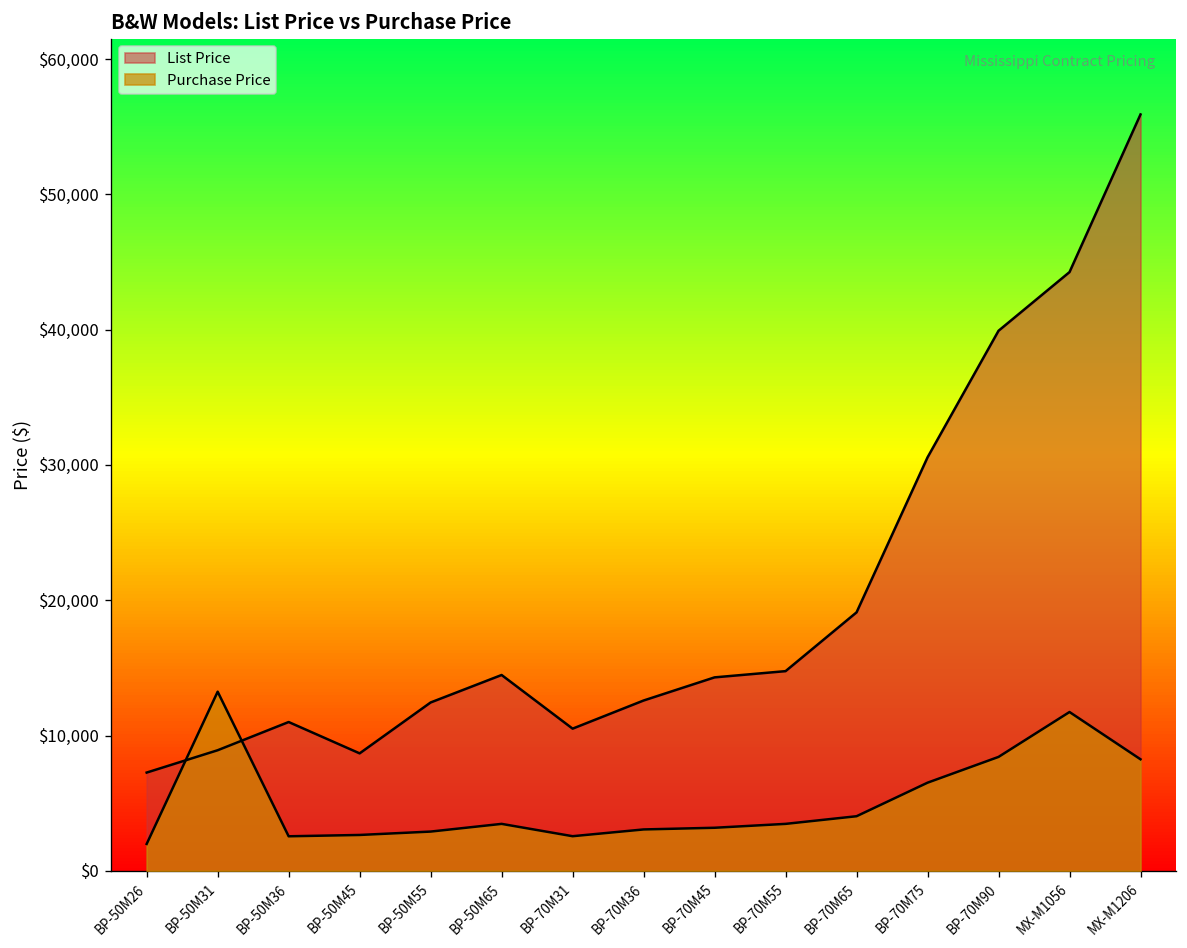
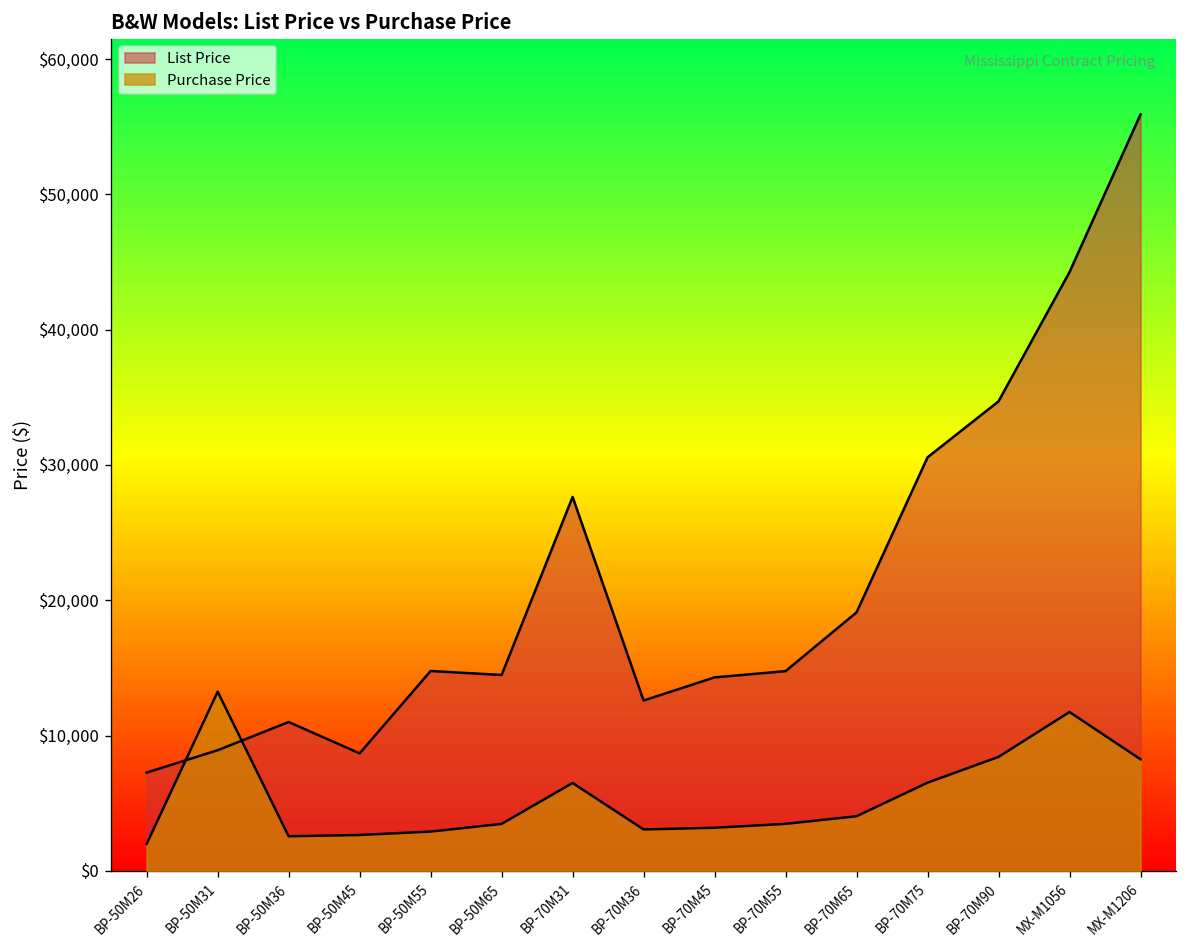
  {
    "List Price": {
      "BP-50M26": "$7,300",
      "BP-50M31": "$8,900",
      "BP-50M36": "$11,000",
      "BP-50M45": "$8,700",
-     "BP-50M55": "$12,400",
+     "BP-50M55": "$14,800",
      "BP-50M65": "$14,500",
-     "BP-70M31": "$10,500",
+     "BP-70M31": "$27,600",
      "BP-70M36": "$12,600",
      "BP-70M45": "$14,300",
      "BP-70M55": "$14,800",
      "BP-70M65": "$19,100",
      "BP-70M75": "$30,600",
-     "BP-70M90": "$39,900",
+     "BP-70M90": "$34,700",
      "MX-M1056": "$44,300",
      "MX-M1206": "$55,900"
    },
    "Purchase Price": {
      "BP-50M26": "$2,000",
      "BP-50M31": "$13,200",
      "BP-50M36": "$2,600",
      "BP-50M45": "$2,700",
      "BP-50M55": "$2,900",
      "BP-50M65": "$3,500",
-     "BP-70M31": "$2,600",
+     "BP-70M31": "$6,500",
      "BP-70M36": "$3,100",
      "BP-70M45": "$3,200",
      "BP-70M55": "$3,500",
      "BP-70M65": "$4,000",
      "BP-70M75": "$6,500",
      "BP-70M90": "$8,400",
      "MX-M1056": "$11,700",
      "MX-M1206": "$8,200"
    }
  }
